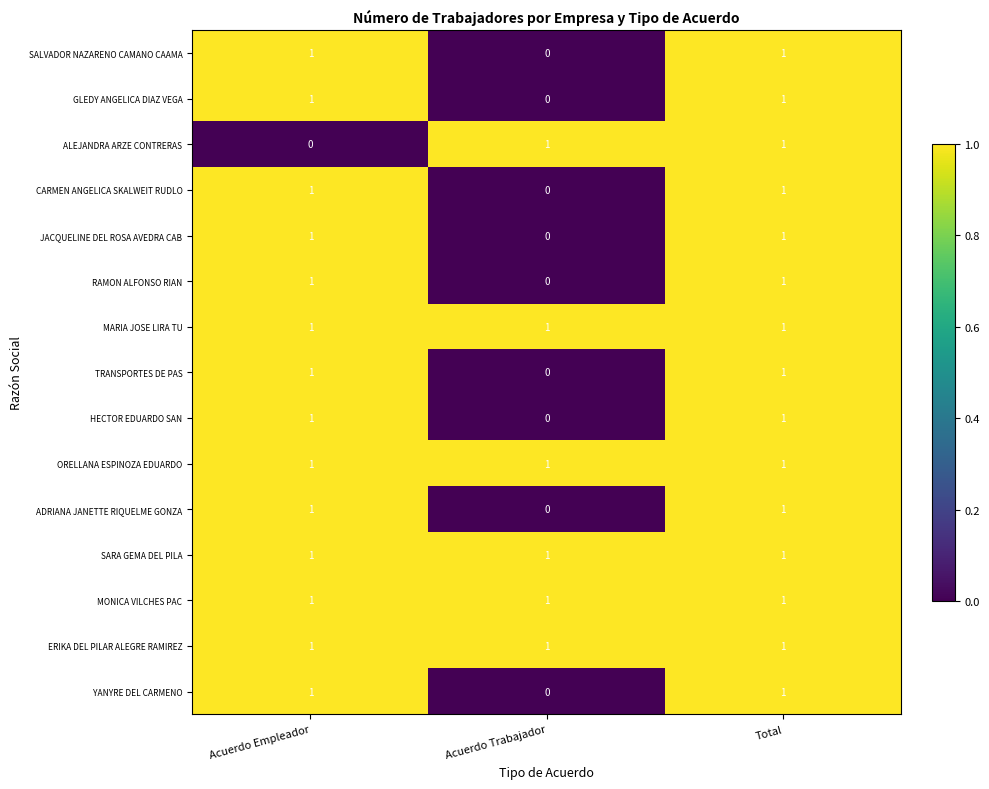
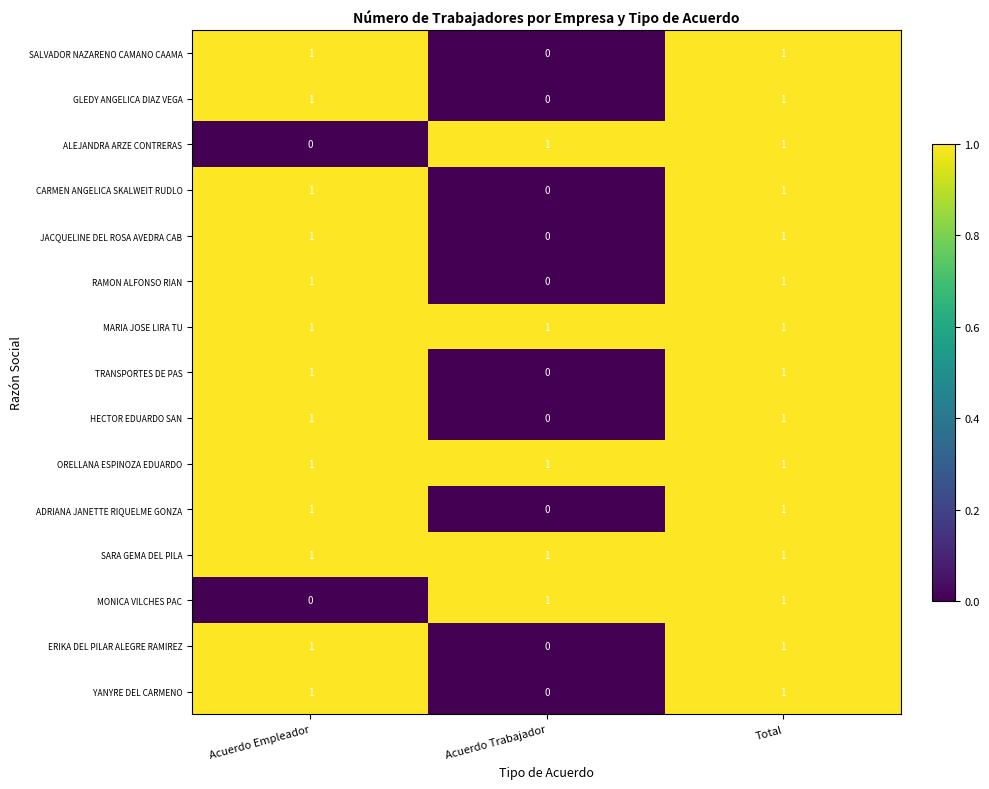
  {
    "SALVADOR NAZARENO CAMANO CAAMA": {
      "Acuerdo Empleador": 1,
      "Acuerdo Trabajador": 0,
      "Total": 1
    },
    "GLEDY ANGELICA DIAZ VEGA": {
      "Acuerdo Empleador": 1,
      "Acuerdo Trabajador": 0,
      "Total": 1
    },
    "ALEJANDRA ARZE CONTRERAS": {
      "Acuerdo Empleador": 0,
      "Acuerdo Trabajador": 1,
      "Total": 1
    },
    "CARMEN ANGELICA SKALWEIT RUDLO": {
      "Acuerdo Empleador": 1,
      "Acuerdo Trabajador": 0,
      "Total": 1
    },
    "JACQUELINE DEL ROSA AVEDRA CAB": {
      "Acuerdo Empleador": 1,
      "Acuerdo Trabajador": 0,
      "Total": 1
    },
    "RAMON ALFONSO RIAN": {
      "Acuerdo Empleador": 1,
      "Acuerdo Trabajador": 0,
      "Total": 1
    },
    "MARIA JOSE LIRA TU": {
      "Acuerdo Empleador": 1,
      "Acuerdo Trabajador": 1,
      "Total": 1
    },
    "TRANSPORTES DE PAS": {
      "Acuerdo Empleador": 1,
      "Acuerdo Trabajador": 0,
      "Total": 1
    },
    "HECTOR EDUARDO SAN": {
      "Acuerdo Empleador": 1,
      "Acuerdo Trabajador": 0,
      "Total": 1
    },
    "ORELLANA ESPINOZA EDUARDO": {
      "Acuerdo Empleador": 1,
      "Acuerdo Trabajador": 1,
      "Total": 1
    },
    "ADRIANA JANETTE RIQUELME GONZA": {
      "Acuerdo Empleador": 1,
      "Acuerdo Trabajador": 0,
      "Total": 1
    },
    "SARA GEMA DEL PILA": {
      "Acuerdo Empleador": 1,
      "Acuerdo Trabajador": 1,
      "Total": 1
    },
    "MONICA VILCHES PAC": {
-     "Acuerdo Empleador": 1,
+     "Acuerdo Empleador": 0,
      "Acuerdo Trabajador": 1,
      "Total": 1
    },
    "ERIKA DEL PILAR ALEGRE RAMIREZ": {
      "Acuerdo Empleador": 1,
-     "Acuerdo Trabajador": 1,
+     "Acuerdo Trabajador": 0,
      "Total": 1
    },
    "YANYRE DEL CARMENO": {
      "Acuerdo Empleador": 1,
      "Acuerdo Trabajador": 0,
      "Total": 1
    }
  }
